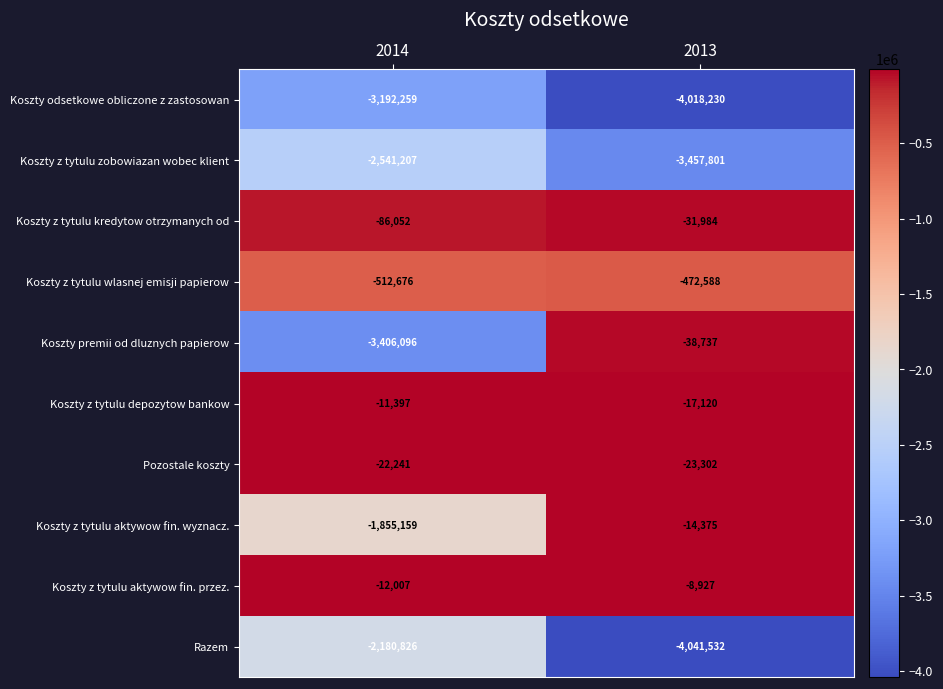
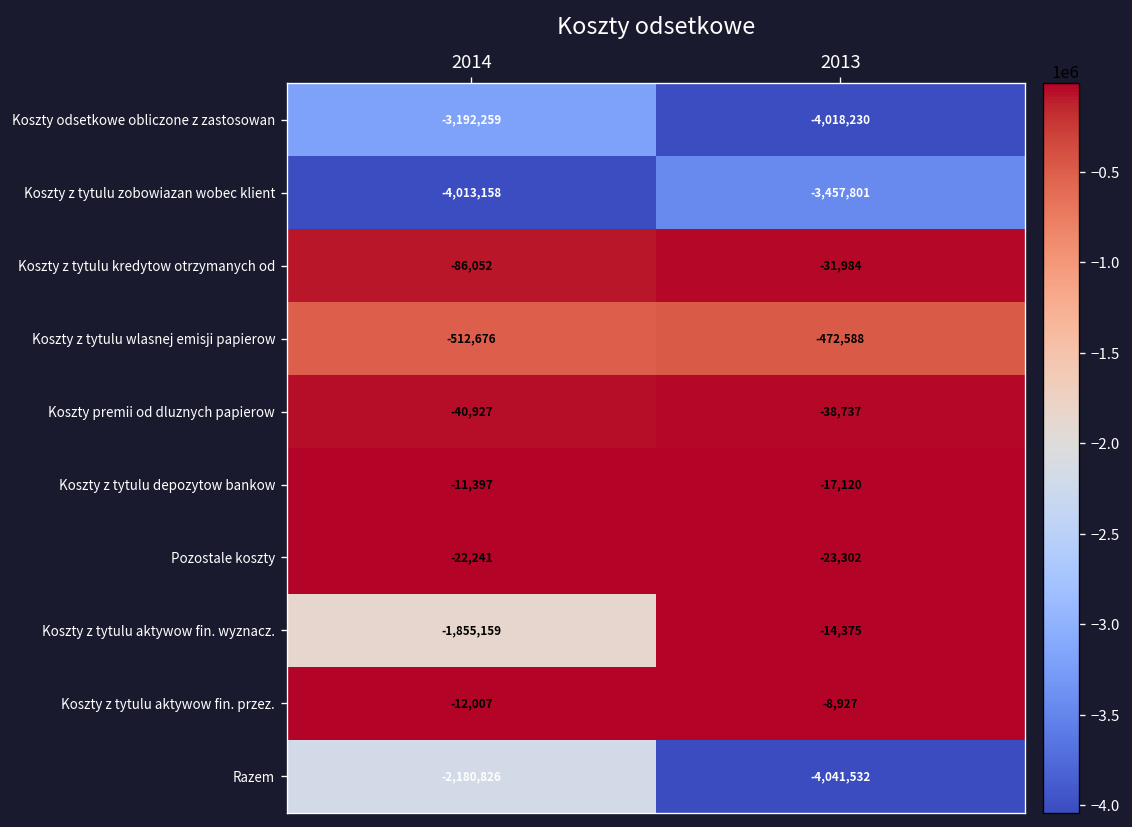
  {
    "Koszty odsetkowe obliczone z zastosowan": {
      "2014": "-3,192,259",
      "2013": "-4,018,230"
    },
    "Koszty z tytulu zobowiazan wobec klient": {
-     "2014": "-2,541,207",
+     "2014": "-4,013,158",
      "2013": "-3,457,801"
    },
    "Koszty z tytulu kredytow otrzymanych od": {
      "2014": "-86,052",
      "2013": "-31,984"
    },
    "Koszty z tytulu wlasnej emisji papierow": {
      "2014": "-512,676",
      "2013": "-472,588"
    },
    "Koszty premii od dluznych papierow": {
-     "2014": "-3,406,096",
+     "2014": "-40,927",
      "2013": "-38,737"
    },
    "Koszty z tytulu depozytow bankow": {
      "2014": "-11,397",
      "2013": "-17,120"
    },
    "Pozostale koszty": {
      "2014": "-22,241",
      "2013": "-23,302"
    },
    "Koszty z tytulu aktywow fin. wyznacz.": {
      "2014": "-1,855,159",
      "2013": "-14,375"
    },
    "Koszty z tytulu aktywow fin. przez.": {
      "2014": "-12,007",
      "2013": "-8,927"
    },
    "Razem": {
      "2013": "-4,041,532"
    }
  }
